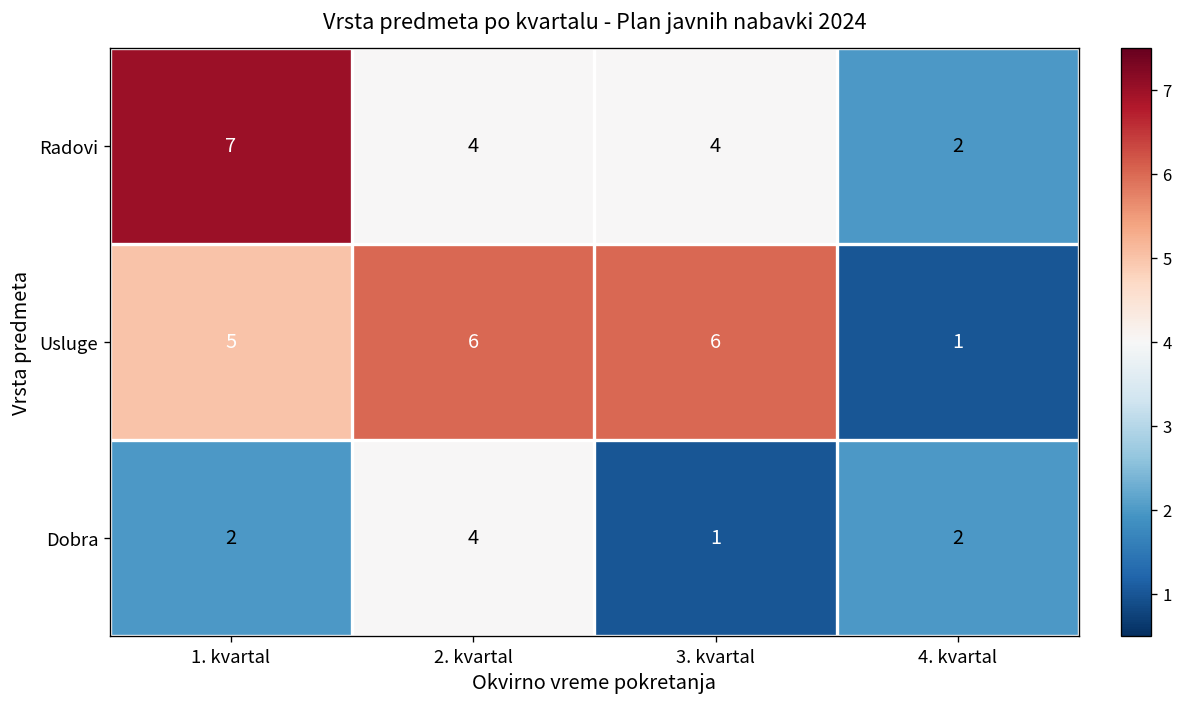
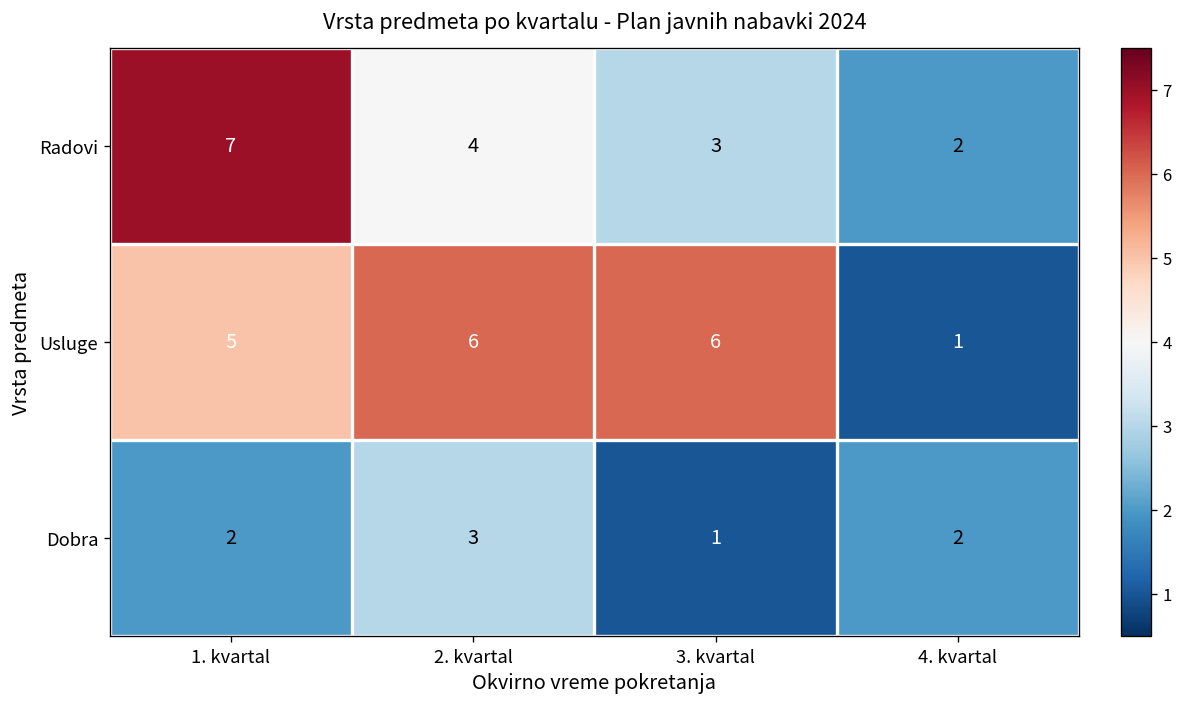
  {
    "Radovi": {
      "1. kvartal": 7,
      "2. kvartal": 4,
-     "3. kvartal": 4,
+     "3. kvartal": 3,
      "4. kvartal": 2
    },
    "Usluge": {
      "1. kvartal": 5,
      "2. kvartal": 6,
      "3. kvartal": 6,
      "4. kvartal": 1
    },
    "Dobra": {
      "1. kvartal": 2,
-     "2. kvartal": 4,
+     "2. kvartal": 3,
      "3. kvartal": 1,
      "4. kvartal": 2
    }
  }
